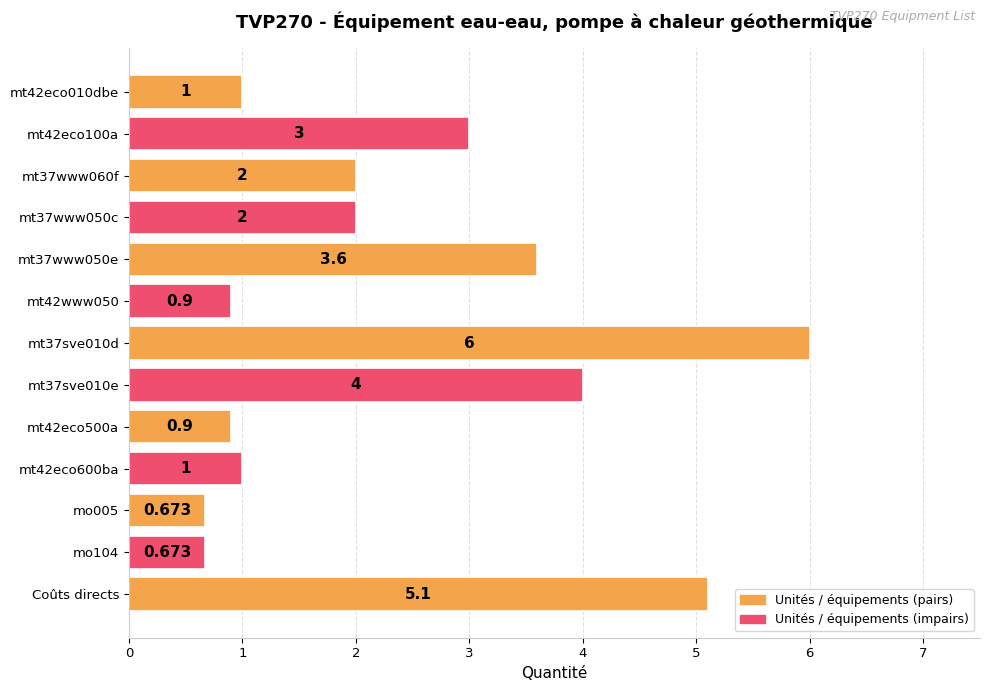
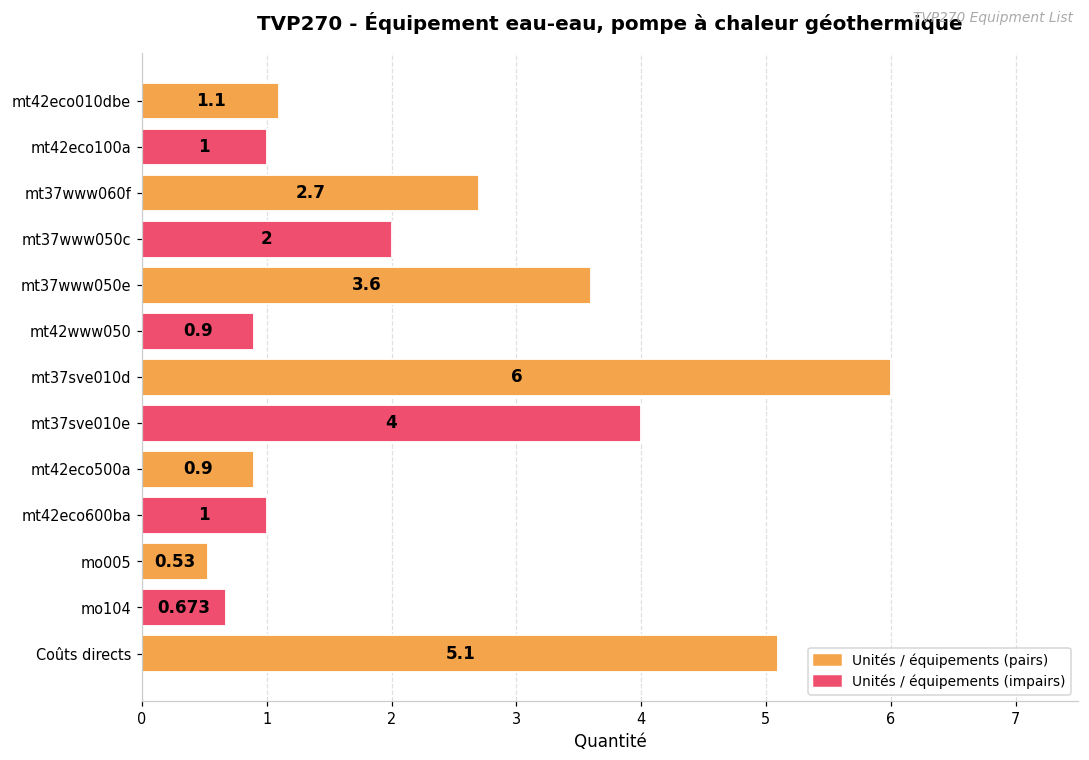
  {
-   "mt42eco010dbe": 1,
-   "mt42eco100a": 3,
-   "mt37www060f": 2,
+   "mt42eco010dbe": 1.1,
+   "mt42eco100a": 1,
+   "mt37www060f": 2.7,
    "mt37www050c": 2,
    "mt37www050e": 3.6,
    "mt42www050": 0.9,
    "mt37sve010d": 6,
    "mt37sve010e": 4,
    "mt42eco500a": 0.9,
    "mt42eco600ba": 1,
-   "mo005": 0.673,
+   "mo005": 0.53,
    "mo104": 0.673,
    "Coûts directs": 5.1
  }
